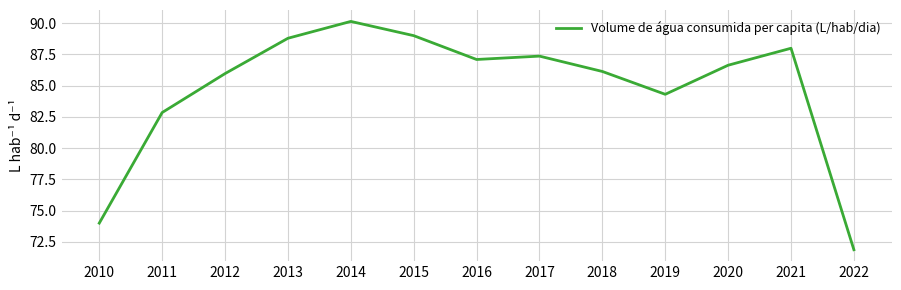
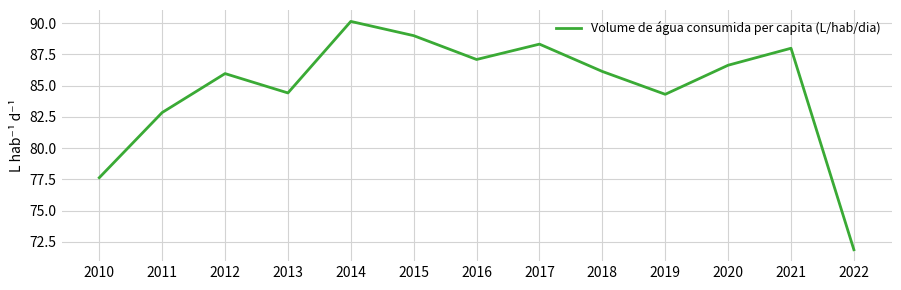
  {
-   "2010": 74.0,
+   "2010": 77.6,
    "2011": 82.9,
    "2012": 86.0,
-   "2013": 88.8,
+   "2013": 84.4,
    "2014": 90.2,
    "2015": 89.0,
    "2016": 87.1,
-   "2017": 87.4,
+   "2017": 88.3,
    "2018": 86.1,
    "2019": 84.3,
    "2020": 86.6,
    "2021": 88.0,
    "2022": 71.9
  }
